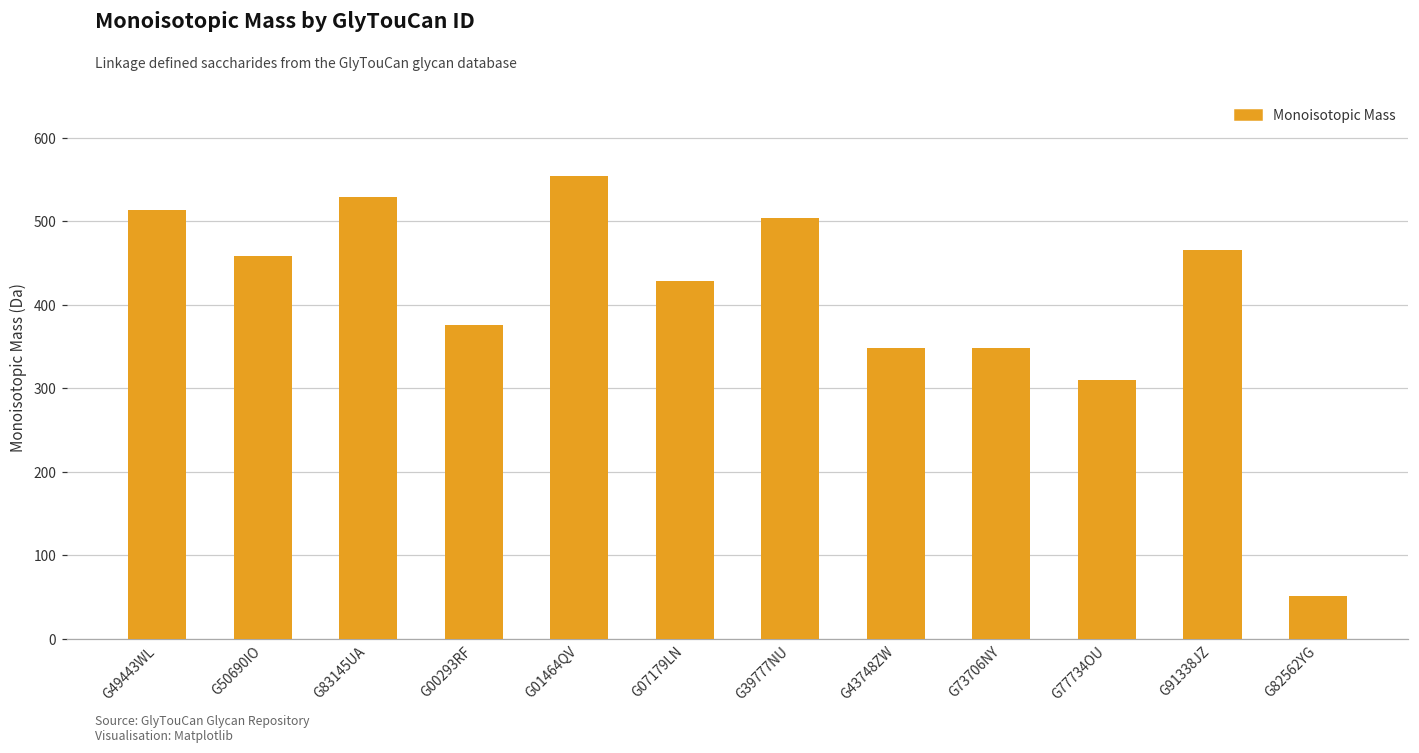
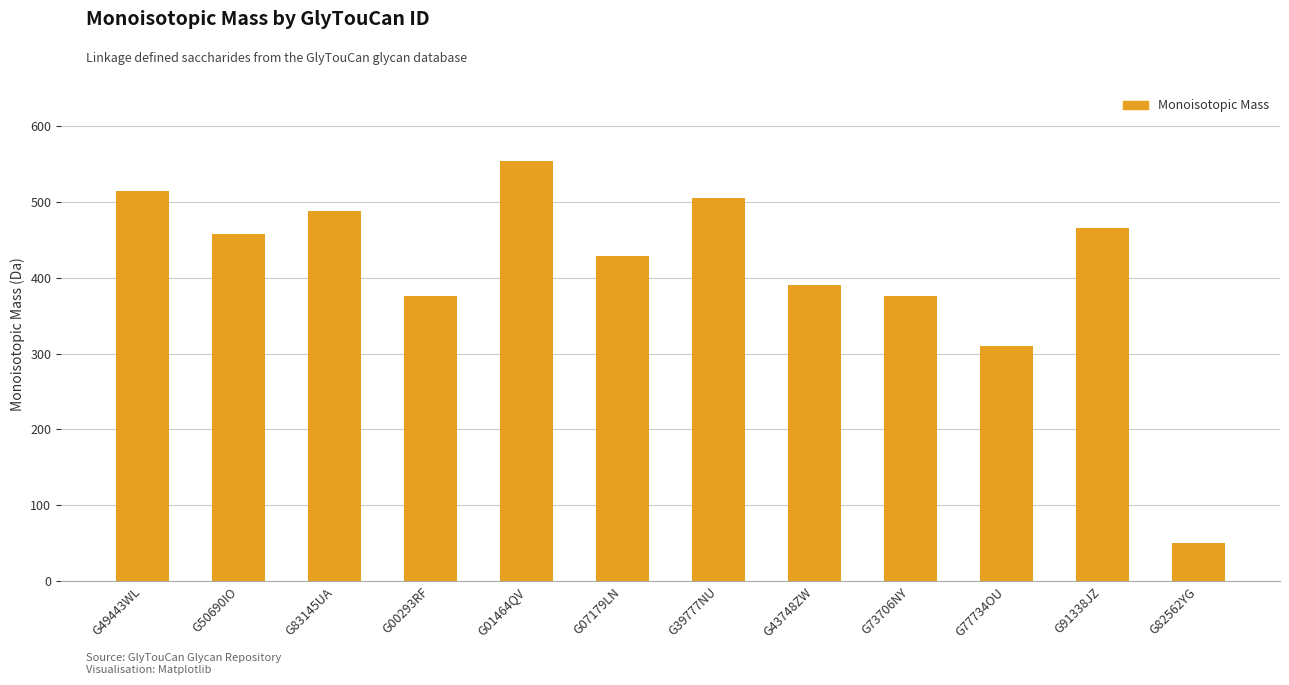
  {
    "G49443WL": 510,
    "G50690IO": 460,
-   "G83145UA": 530,
+   "G83145UA": 490,
    "G00293RF": 380,
    "G01464QV": 550,
    "G07179LN": 430,
    "G39777NU": 500,
-   "G43748ZW": 350,
-   "G73706NY": 350,
+   "G43748ZW": 390,
+   "G73706NY": 380,
    "G77734OU": 310,
    "G91338JZ": 470,
    "G82562YG": 50
  }
